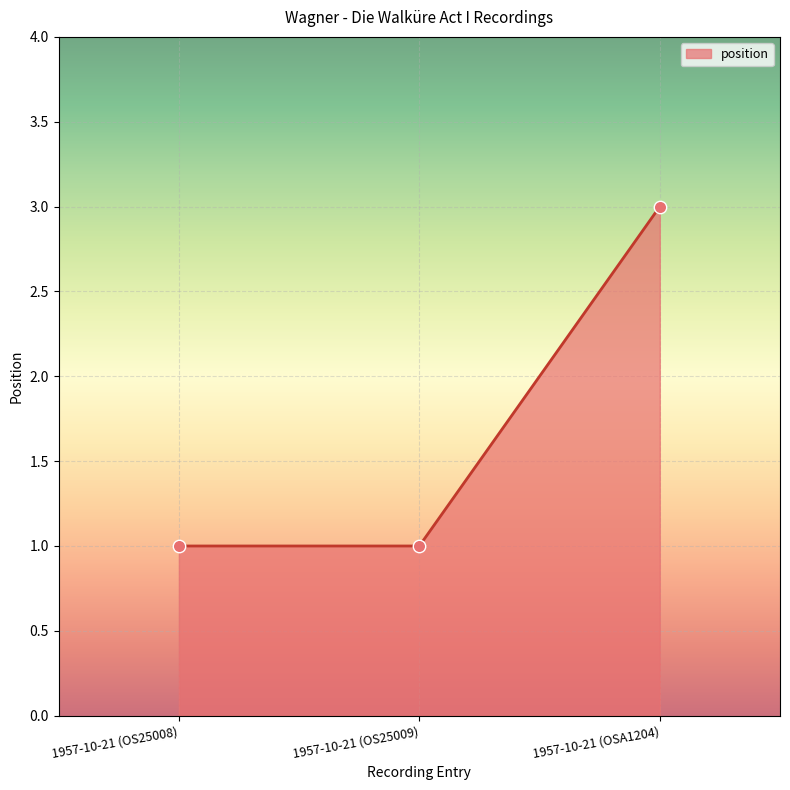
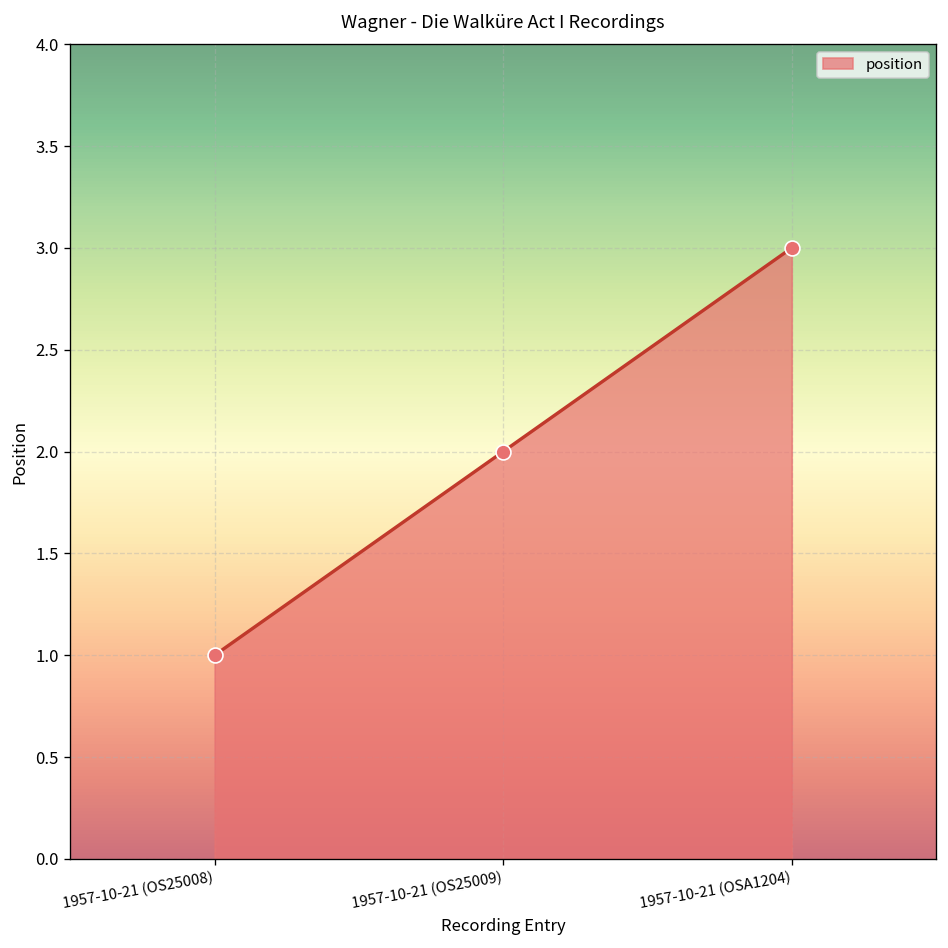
  {
    "1957-10-21 (OS25008)": 1,
-   "1957-10-21 (OS25009)": 1,
+   "1957-10-21 (OS25009)": 2,
    "1957-10-21 (OSA1204)": 3
  }
